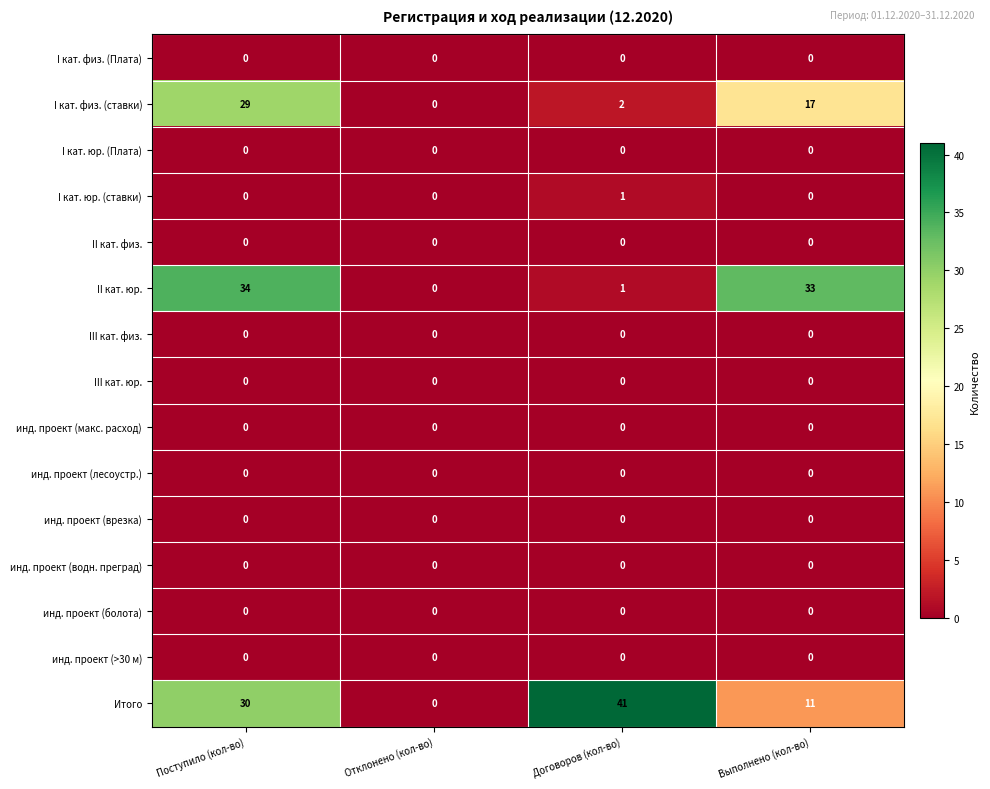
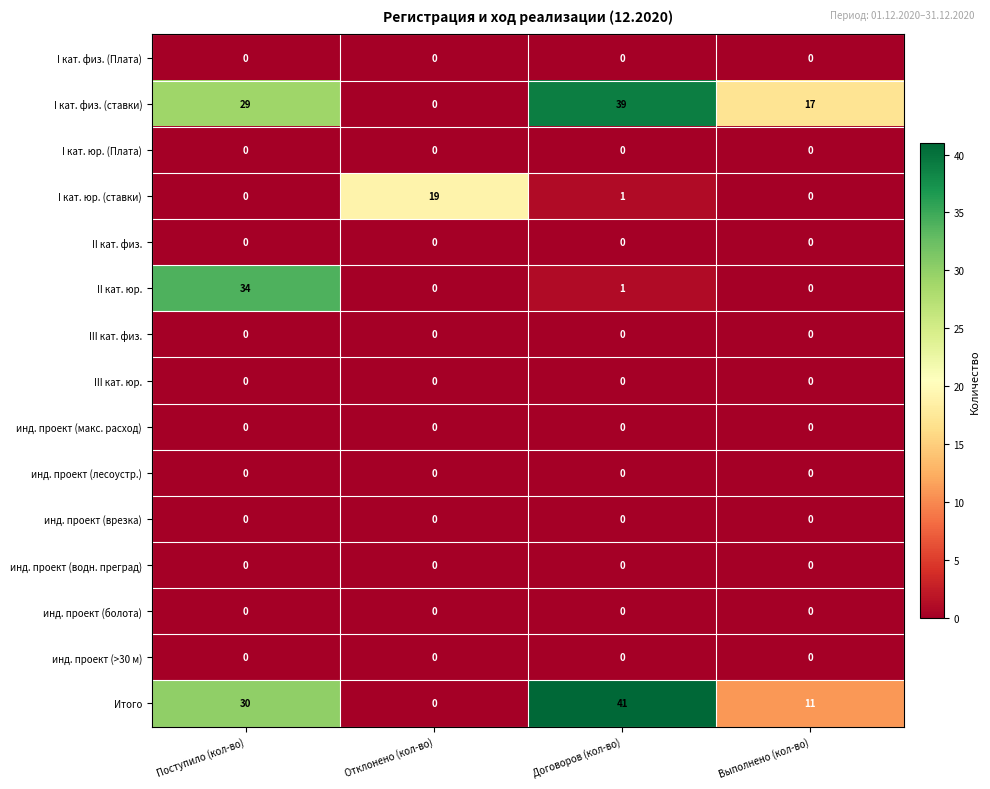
  {
    "I кат. физ. (Плата)": {
      "Поступило (кол-во)": 0,
      "Отклонено (кол-во)": 0,
      "Договоров (кол-во)": 0,
      "Выполнено (кол-во)": 0
    },
    "I кат. физ. (ставки)": {
      "Поступило (кол-во)": 29,
      "Отклонено (кол-во)": 0,
-     "Договоров (кол-во)": 2,
+     "Договоров (кол-во)": 39,
      "Выполнено (кол-во)": 17
    },
    "I кат. юр. (Плата)": {
      "Поступило (кол-во)": 0,
      "Отклонено (кол-во)": 0,
      "Договоров (кол-во)": 0,
      "Выполнено (кол-во)": 0
    },
    "I кат. юр. (ставки)": {
      "Поступило (кол-во)": 0,
-     "Отклонено (кол-во)": 0,
+     "Отклонено (кол-во)": 19,
      "Договоров (кол-во)": 1,
      "Выполнено (кол-во)": 0
    },
    "II кат. физ.": {
      "Поступило (кол-во)": 0,
      "Отклонено (кол-во)": 0,
      "Договоров (кол-во)": 0,
      "Выполнено (кол-во)": 0
    },
    "II кат. юр.": {
      "Поступило (кол-во)": 34,
      "Отклонено (кол-во)": 0,
      "Договоров (кол-во)": 1,
-     "Выполнено (кол-во)": 33
+     "Выполнено (кол-во)": 0
    },
    "III кат. физ.": {
      "Поступило (кол-во)": 0,
      "Отклонено (кол-во)": 0,
      "Договоров (кол-во)": 0,
      "Выполнено (кол-во)": 0
    },
    "III кат. юр.": {
      "Поступило (кол-во)": 0,
      "Отклонено (кол-во)": 0,
      "Договоров (кол-во)": 0,
      "Выполнено (кол-во)": 0
    },
    "инд. проект (макс. расход)": {
      "Поступило (кол-во)": 0,
      "Отклонено (кол-во)": 0,
      "Договоров (кол-во)": 0,
      "Выполнено (кол-во)": 0
    },
    "инд. проект (лесоустр.)": {
      "Поступило (кол-во)": 0,
      "Отклонено (кол-во)": 0,
      "Договоров (кол-во)": 0,
      "Выполнено (кол-во)": 0
    },
    "инд. проект (врезка)": {
      "Поступило (кол-во)": 0,
      "Отклонено (кол-во)": 0,
      "Договоров (кол-во)": 0,
      "Выполнено (кол-во)": 0
    },
    "инд. проект (водн. преград)": {
      "Поступило (кол-во)": 0,
      "Отклонено (кол-во)": 0,
      "Договоров (кол-во)": 0,
      "Выполнено (кол-во)": 0
    },
    "инд. проект (болота)": {
      "Поступило (кол-во)": 0,
      "Отклонено (кол-во)": 0,
      "Договоров (кол-во)": 0,
      "Выполнено (кол-во)": 0
    },
    "инд. проект (>30 м)": {
      "Поступило (кол-во)": 0,
      "Отклонено (кол-во)": 0,
      "Договоров (кол-во)": 0,
      "Выполнено (кол-во)": 0
    },
    "Итого": {
      "Поступило (кол-во)": 30,
      "Отклонено (кол-во)": 0,
      "Договоров (кол-во)": 41,
      "Выполнено (кол-во)": 11
    }
  }
